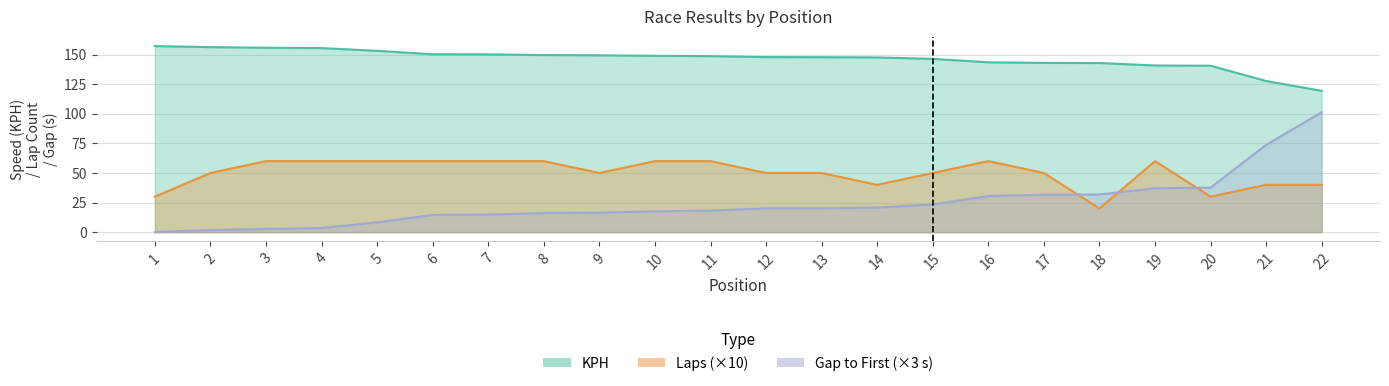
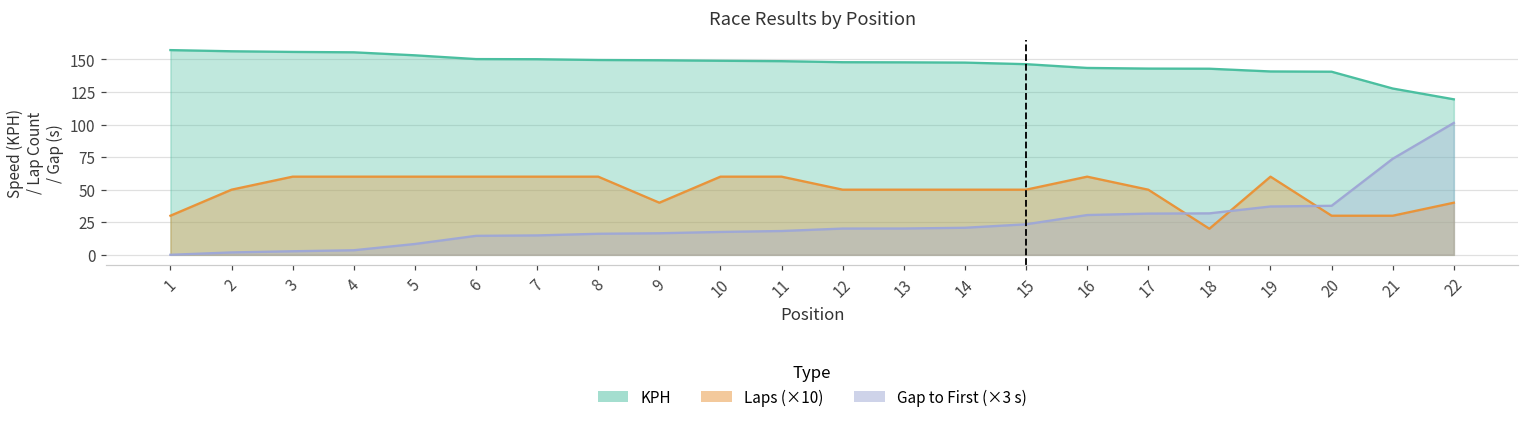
  {
    "Laps (×10)": {
      "1": 30,
      "2": 50,
      "3": 60,
      "4": 60,
      "5": 60,
      "6": 60,
      "7": 60,
      "8": 60,
-     "9": 50,
+     "9": 40,
      "10": 60,
      "11": 60,
      "12": 50,
      "13": 50,
-     "14": 40,
+     "14": 50,
      "15": 50,
      "16": 60,
      "17": 50,
      "18": 20,
      "19": 60,
      "20": 30,
-     "21": 40,
+     "21": 30,
      "22": 40
    }
  }
